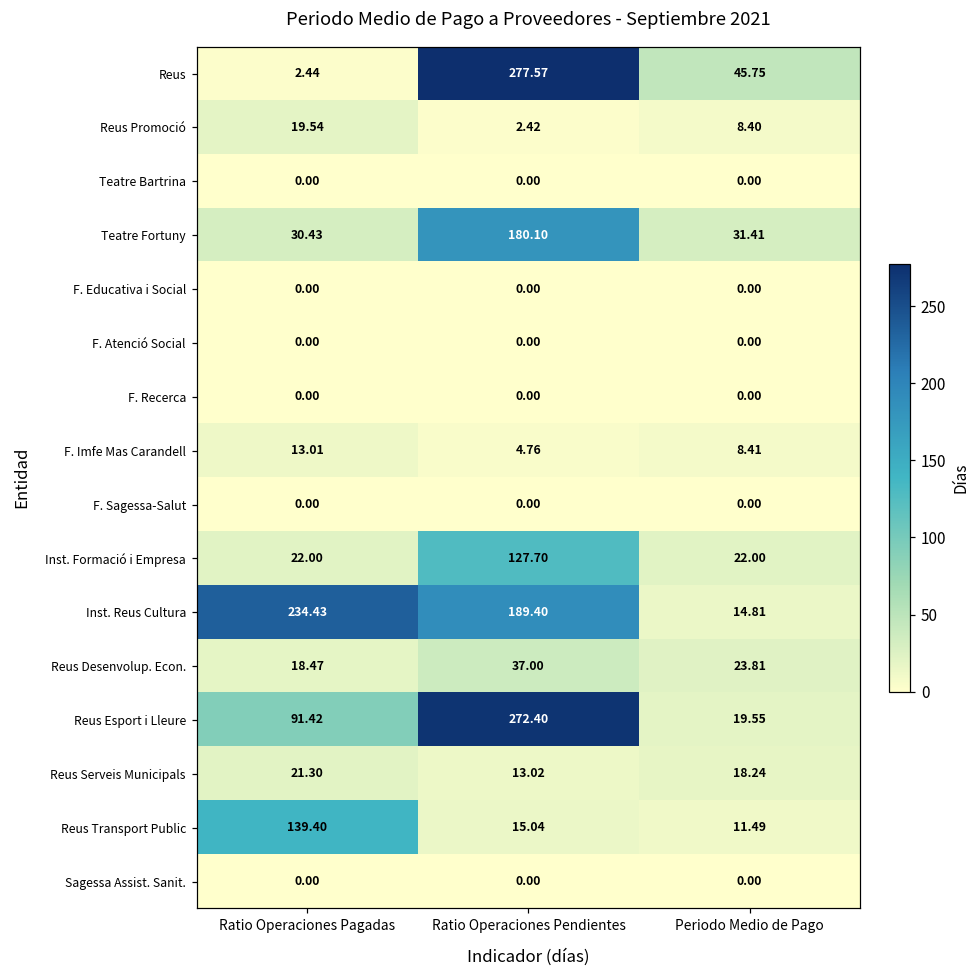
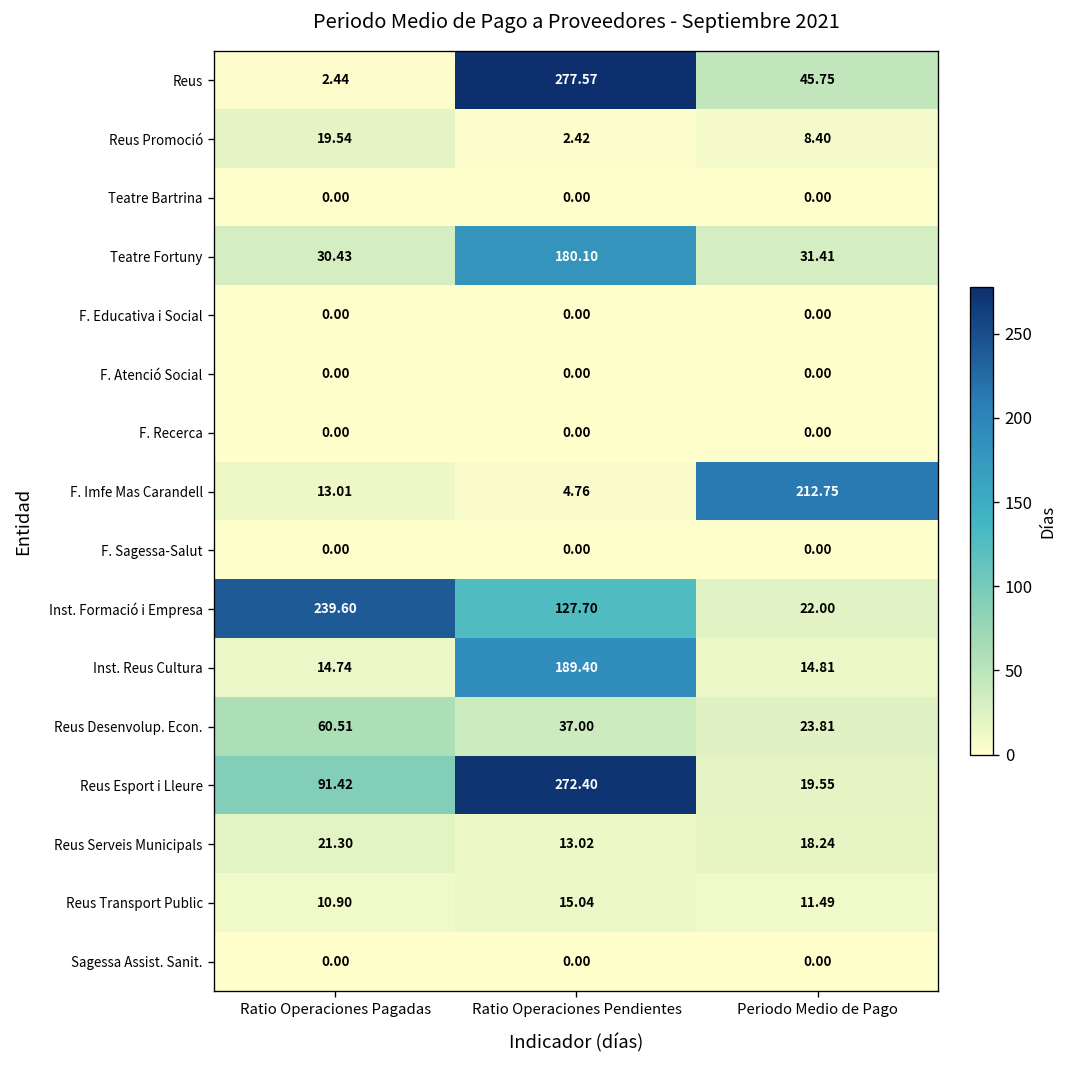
  {
    "Reus": {
      "Ratio Operaciones Pagadas": 2.44,
      "Ratio Operaciones Pendientes": 277.57,
      "Periodo Medio de Pago": 45.75
    },
    "Reus Promoció": {
      "Ratio Operaciones Pagadas": 19.54,
      "Ratio Operaciones Pendientes": 2.42,
      "Periodo Medio de Pago": 8.40
    },
    "Teatre Bartrina": {
      "Ratio Operaciones Pagadas": 0.00,
      "Ratio Operaciones Pendientes": 0.00,
      "Periodo Medio de Pago": 0.00
    },
    "Teatre Fortuny": {
      "Ratio Operaciones Pagadas": 30.43,
      "Ratio Operaciones Pendientes": 180.10,
      "Periodo Medio de Pago": 31.41
    },
    "F. Educativa i Social": {
      "Ratio Operaciones Pagadas": 0.00,
      "Ratio Operaciones Pendientes": 0.00,
      "Periodo Medio de Pago": 0.00
    },
    "F. Atenció Social": {
      "Ratio Operaciones Pagadas": 0.00,
      "Ratio Operaciones Pendientes": 0.00,
      "Periodo Medio de Pago": 0.00
    },
    "F. Recerca": {
      "Ratio Operaciones Pagadas": 0.00,
      "Ratio Operaciones Pendientes": 0.00,
      "Periodo Medio de Pago": 0.00
    },
    "F. Imfe Mas Carandell": {
      "Ratio Operaciones Pagadas": 13.01,
      "Ratio Operaciones Pendientes": 4.76,
-     "Periodo Medio de Pago": 8.41
+     "Periodo Medio de Pago": 212.75
    },
    "F. Sagessa-Salut": {
      "Ratio Operaciones Pagadas": 0.00,
      "Ratio Operaciones Pendientes": 0.00,
      "Periodo Medio de Pago": 0.00
    },
    "Inst. Formació i Empresa": {
-     "Ratio Operaciones Pagadas": 22.00,
+     "Ratio Operaciones Pagadas": 239.60,
      "Ratio Operaciones Pendientes": 127.70,
      "Periodo Medio de Pago": 22.00
    },
    "Inst. Reus Cultura": {
-     "Ratio Operaciones Pagadas": 234.43,
+     "Ratio Operaciones Pagadas": 14.74,
      "Ratio Operaciones Pendientes": 189.40,
      "Periodo Medio de Pago": 14.81
    },
    "Reus Desenvolup. Econ.": {
-     "Ratio Operaciones Pagadas": 18.47,
+     "Ratio Operaciones Pagadas": 60.51,
      "Ratio Operaciones Pendientes": 37.00,
      "Periodo Medio de Pago": 23.81
    },
    "Reus Esport i Lleure": {
      "Ratio Operaciones Pagadas": 91.42,
      "Ratio Operaciones Pendientes": 272.40,
      "Periodo Medio de Pago": 19.55
    },
    "Reus Serveis Municipals": {
      "Ratio Operaciones Pagadas": 21.30,
      "Ratio Operaciones Pendientes": 13.02,
      "Periodo Medio de Pago": 18.24
    },
    "Reus Transport Public": {
-     "Ratio Operaciones Pagadas": 139.40,
+     "Ratio Operaciones Pagadas": 10.90,
      "Ratio Operaciones Pendientes": 15.04,
      "Periodo Medio de Pago": 11.49
    },
    "Sagessa Assist. Sanit.": {
      "Ratio Operaciones Pagadas": 0.00,
      "Ratio Operaciones Pendientes": 0.00,
      "Periodo Medio de Pago": 0.00
    }
  }
